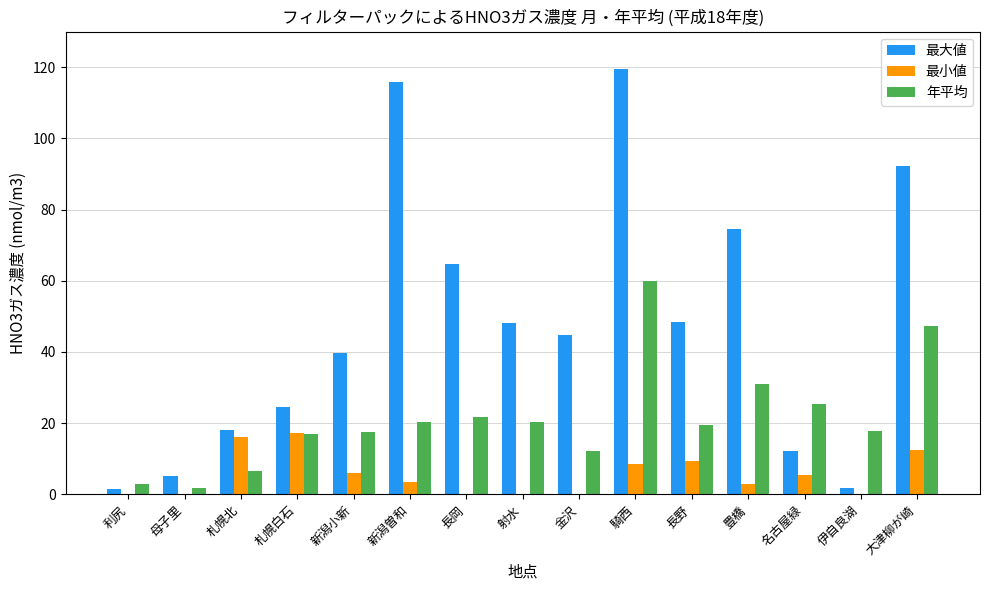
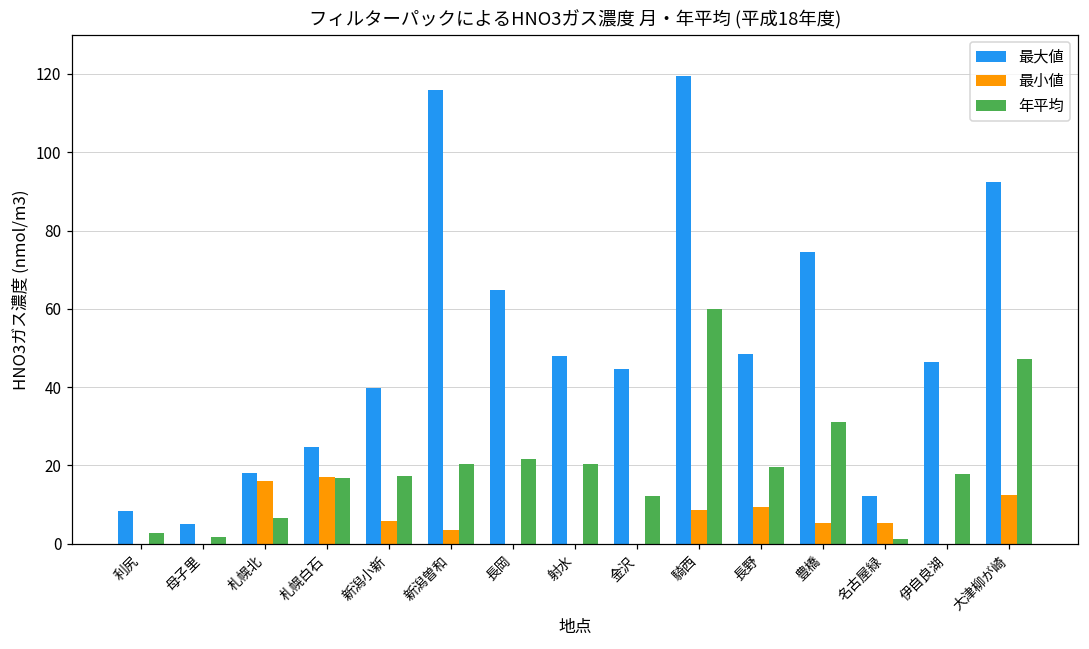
  {
    "最大値": {
-     "利尻": 1,
+     "利尻": 8,
      "母子里": 5,
      "札幌北": 18,
      "札幌白石": 25,
      "新潟小新": 40,
      "新潟曽和": 116,
      "長岡": 65,
      "射水": 48,
      "金沢": 45,
      "騎西": 120,
      "長野": 49,
      "豊橋": 75,
      "名古屋緑": 12,
-     "伊自良湖": 2,
+     "伊自良湖": 46,
      "大津柳が崎": 92
    },
    "最小値": {
      "利尻": 0,
      "母子里": 0,
      "札幌北": 16,
      "札幌白石": 17,
      "新潟小新": 6,
      "新潟曽和": 4,
      "長岡": 0,
      "射水": 0,
      "金沢": 0,
      "騎西": 9,
      "長野": 10,
-     "豊橋": 3,
+     "豊橋": 5,
      "名古屋緑": 5,
      "伊自良湖": 0,
      "大津柳が崎": 13
    },
    "年平均": {
      "利尻": 3,
      "母子里": 2,
      "札幌北": 7,
      "札幌白石": 17,
      "新潟小新": 17,
      "新潟曽和": 20,
      "長岡": 22,
      "射水": 20,
      "金沢": 12,
      "騎西": 60,
      "長野": 20,
      "豊橋": 31,
-     "名古屋緑": 26,
+     "名古屋緑": 1,
      "伊自良湖": 18,
      "大津柳が崎": 47
    }
  }
